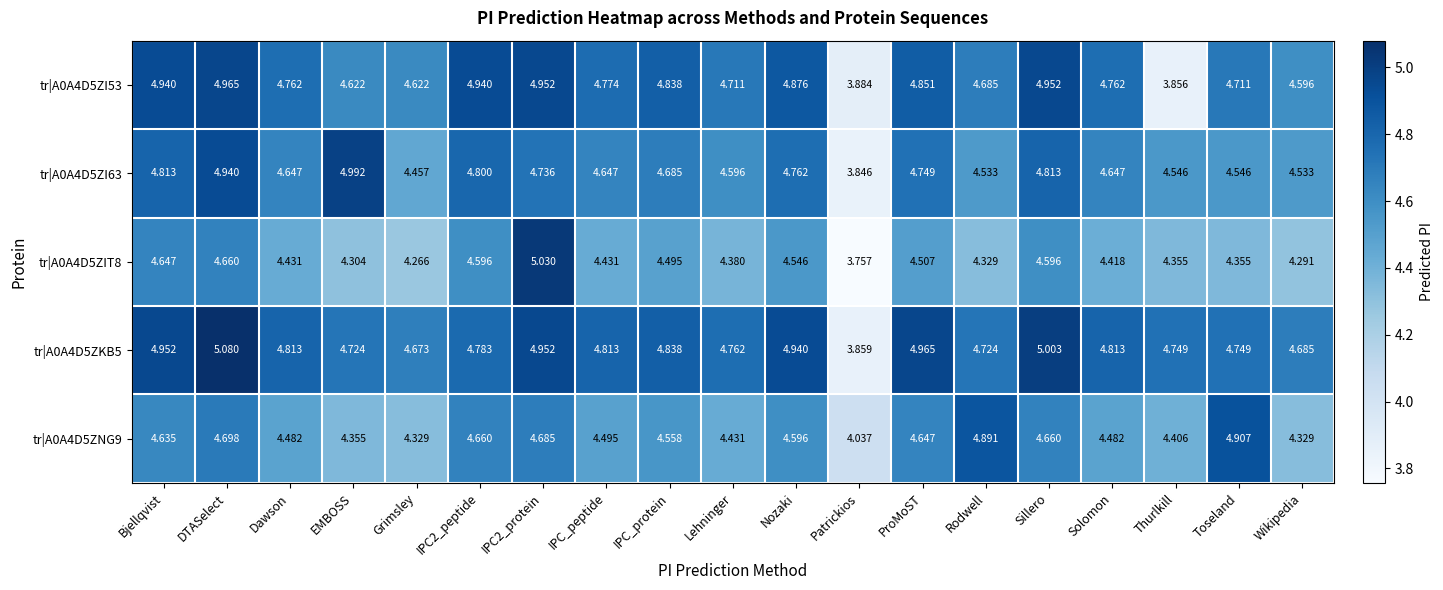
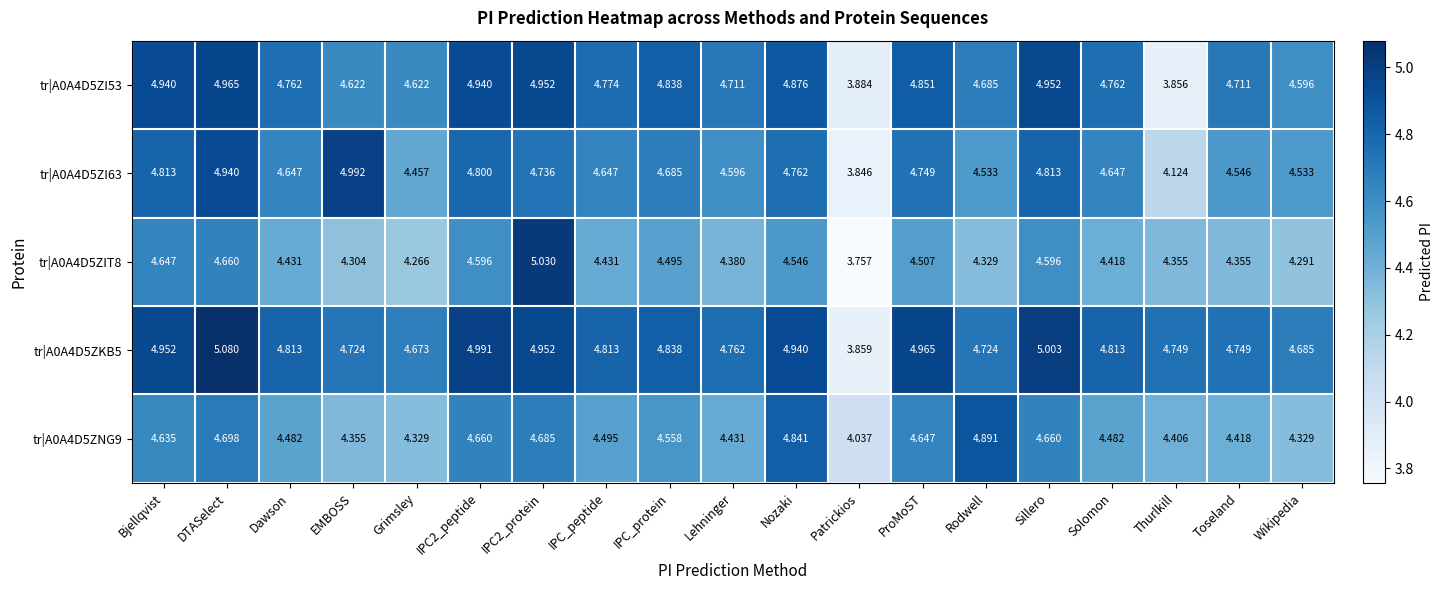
  {
    "tr|A0A4D5ZI53": {
      "Bjellqvist": 4.940,
      "DTASelect": 4.965,
      "Dawson": 4.762,
      "EMBOSS": 4.622,
      "Grimsley": 4.622,
      "IPC2_peptide": 4.940,
      "IPC2_protein": 4.952,
      "IPC_peptide": 4.774,
      "IPC_protein": 4.838,
      "Lehninger": 4.711,
      "Nozaki": 4.876,
      "Patrickios": 3.884,
      "ProMoST": 4.851,
      "Rodwell": 4.685,
      "Sillero": 4.952,
      "Solomon": 4.762,
      "Thurlkill": 3.856,
      "Toseland": 4.711,
      "Wikipedia": 4.596
    },
    "tr|A0A4D5ZI63": {
      "Bjellqvist": 4.813,
      "DTASelect": 4.940,
      "Dawson": 4.647,
      "EMBOSS": 4.992,
      "Grimsley": 4.457,
      "IPC2_peptide": 4.800,
      "IPC2_protein": 4.736,
      "IPC_peptide": 4.647,
      "IPC_protein": 4.685,
      "Lehninger": 4.596,
      "Nozaki": 4.762,
      "Patrickios": 3.846,
      "ProMoST": 4.749,
      "Rodwell": 4.533,
      "Sillero": 4.813,
      "Solomon": 4.647,
-     "Thurlkill": 4.546,
+     "Thurlkill": 4.124,
      "Toseland": 4.546,
      "Wikipedia": 4.533
    },
    "tr|A0A4D5ZIT8": {
      "Bjellqvist": 4.647,
      "DTASelect": 4.660,
      "Dawson": 4.431,
      "EMBOSS": 4.304,
      "Grimsley": 4.266,
      "IPC2_peptide": 4.596,
      "IPC2_protein": 5.030,
      "IPC_peptide": 4.431,
      "IPC_protein": 4.495,
      "Lehninger": 4.380,
      "Nozaki": 4.546,
      "Patrickios": 3.757,
      "ProMoST": 4.507,
      "Rodwell": 4.329,
      "Sillero": 4.596,
      "Solomon": 4.418,
      "Thurlkill": 4.355,
      "Toseland": 4.355,
      "Wikipedia": 4.291
    },
    "tr|A0A4D5ZKB5": {
      "Bjellqvist": 4.952,
      "DTASelect": 5.080,
      "Dawson": 4.813,
      "EMBOSS": 4.724,
      "Grimsley": 4.673,
-     "IPC2_peptide": 4.783,
+     "IPC2_peptide": 4.991,
      "IPC2_protein": 4.952,
      "IPC_peptide": 4.813,
      "IPC_protein": 4.838,
      "Lehninger": 4.762,
      "Nozaki": 4.940,
      "Patrickios": 3.859,
      "ProMoST": 4.965,
      "Rodwell": 4.724,
      "Sillero": 5.003,
      "Solomon": 4.813,
      "Thurlkill": 4.749,
      "Toseland": 4.749,
      "Wikipedia": 4.685
    },
    "tr|A0A4D5ZNG9": {
      "Bjellqvist": 4.635,
      "DTASelect": 4.698,
      "Dawson": 4.482,
      "EMBOSS": 4.355,
      "Grimsley": 4.329,
      "IPC2_peptide": 4.660,
      "IPC2_protein": 4.685,
      "IPC_peptide": 4.495,
      "IPC_protein": 4.558,
      "Lehninger": 4.431,
-     "Nozaki": 4.596,
+     "Nozaki": 4.841,
      "Patrickios": 4.037,
      "ProMoST": 4.647,
      "Rodwell": 4.891,
      "Sillero": 4.660,
      "Solomon": 4.482,
      "Thurlkill": 4.406,
-     "Toseland": 4.907,
+     "Toseland": 4.418,
      "Wikipedia": 4.329
    }
  }
